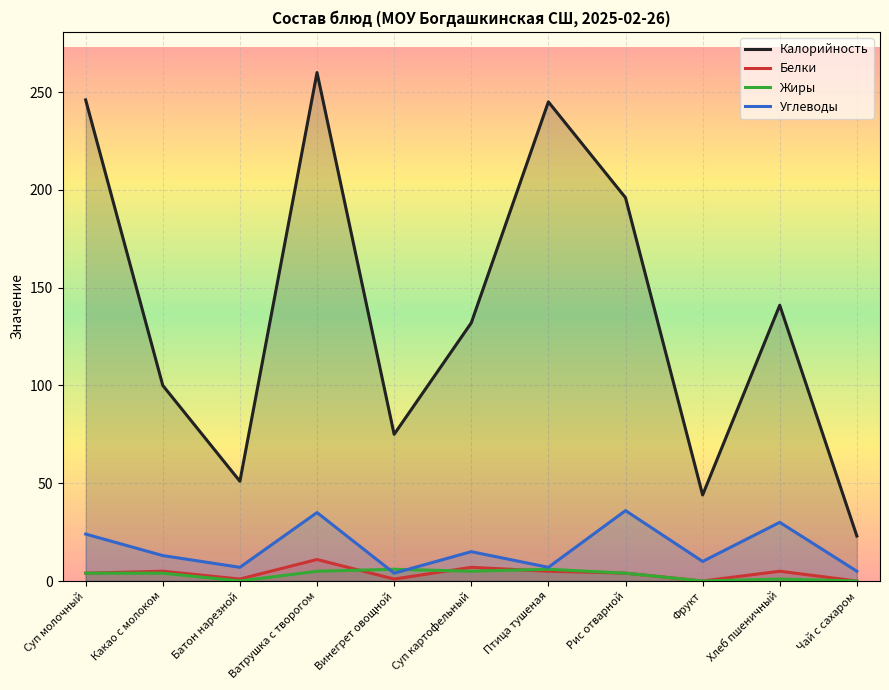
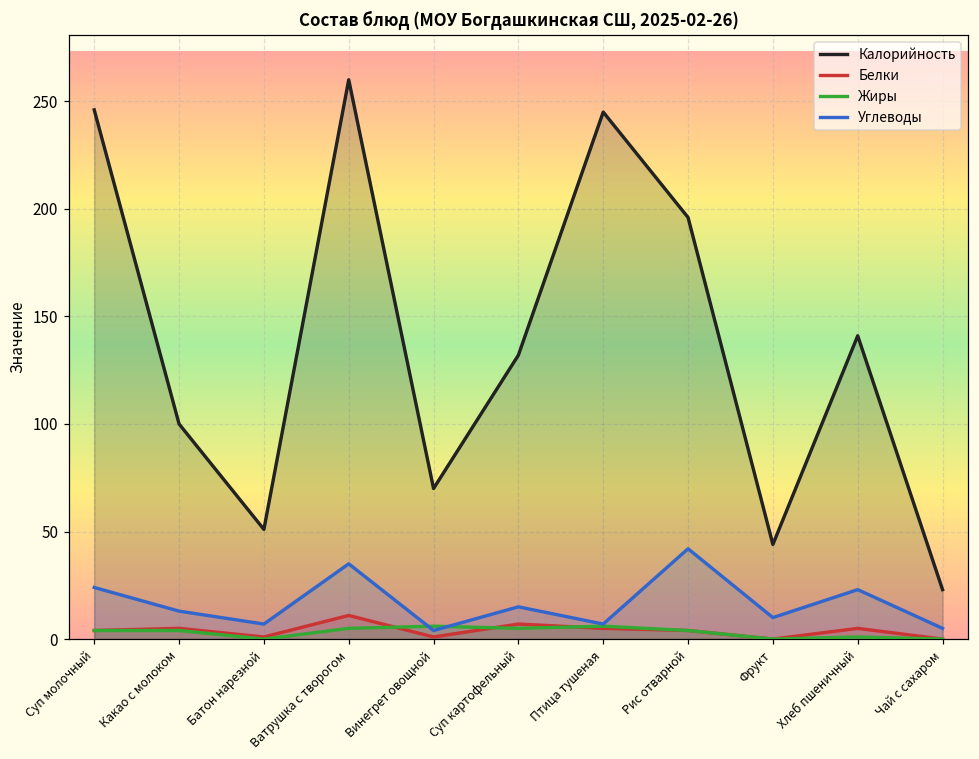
  {
    "Калорийность": {
      "Суп молочный": 246,
      "Какао с молоком": 100,
      "Батон нарезной": 51,
      "Ватрушка с творогом": 260,
-     "Винегрет овощной": 75,
+     "Винегрет овощной": 70,
      "Суп картофельный": 132,
      "Птица тушеная": 245,
      "Рис отварной": 196,
      "Фрукт": 44,
      "Хлеб пшеничный": 141,
      "Чай с сахаром": 23
    },
    "Белки": {
      "Ватрушка с творогом": 11,
      "Винегрет овощной": 1,
      "Суп картофельный": 7,
      "Хлеб пшеничный": 5
    },
    "Жиры": {
      "Ватрушка с творогом": 5,
      "Винегрет овощной": 6,
      "Суп картофельный": 5,
      "Хлеб пшеничный": 1
    },
    "Углеводы": {
      "Суп молочный": 24,
      "Какао с молоком": 13,
      "Батон нарезной": 7,
      "Ватрушка с творогом": 35,
      "Винегрет овощной": 4,
      "Суп картофельный": 15,
-     "Рис отварной": 36,
+     "Рис отварной": 42,
      "Фрукт": 10,
-     "Хлеб пшеничный": 30,
+     "Хлеб пшеничный": 23,
      "Чай с сахаром": 5
    }
  }
